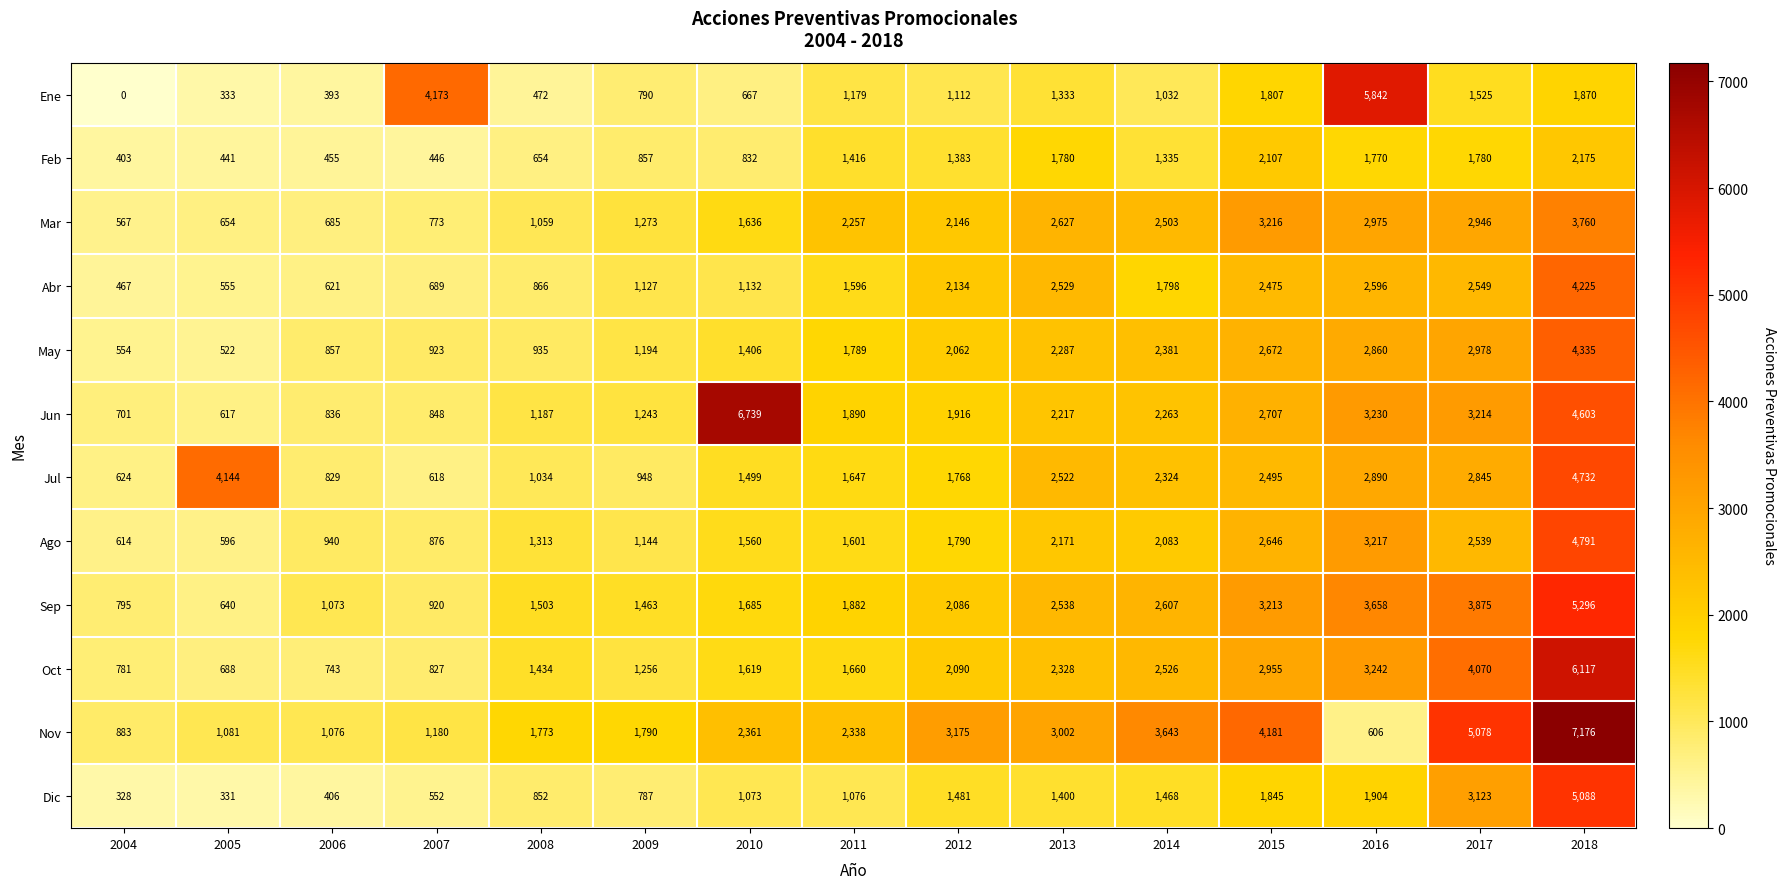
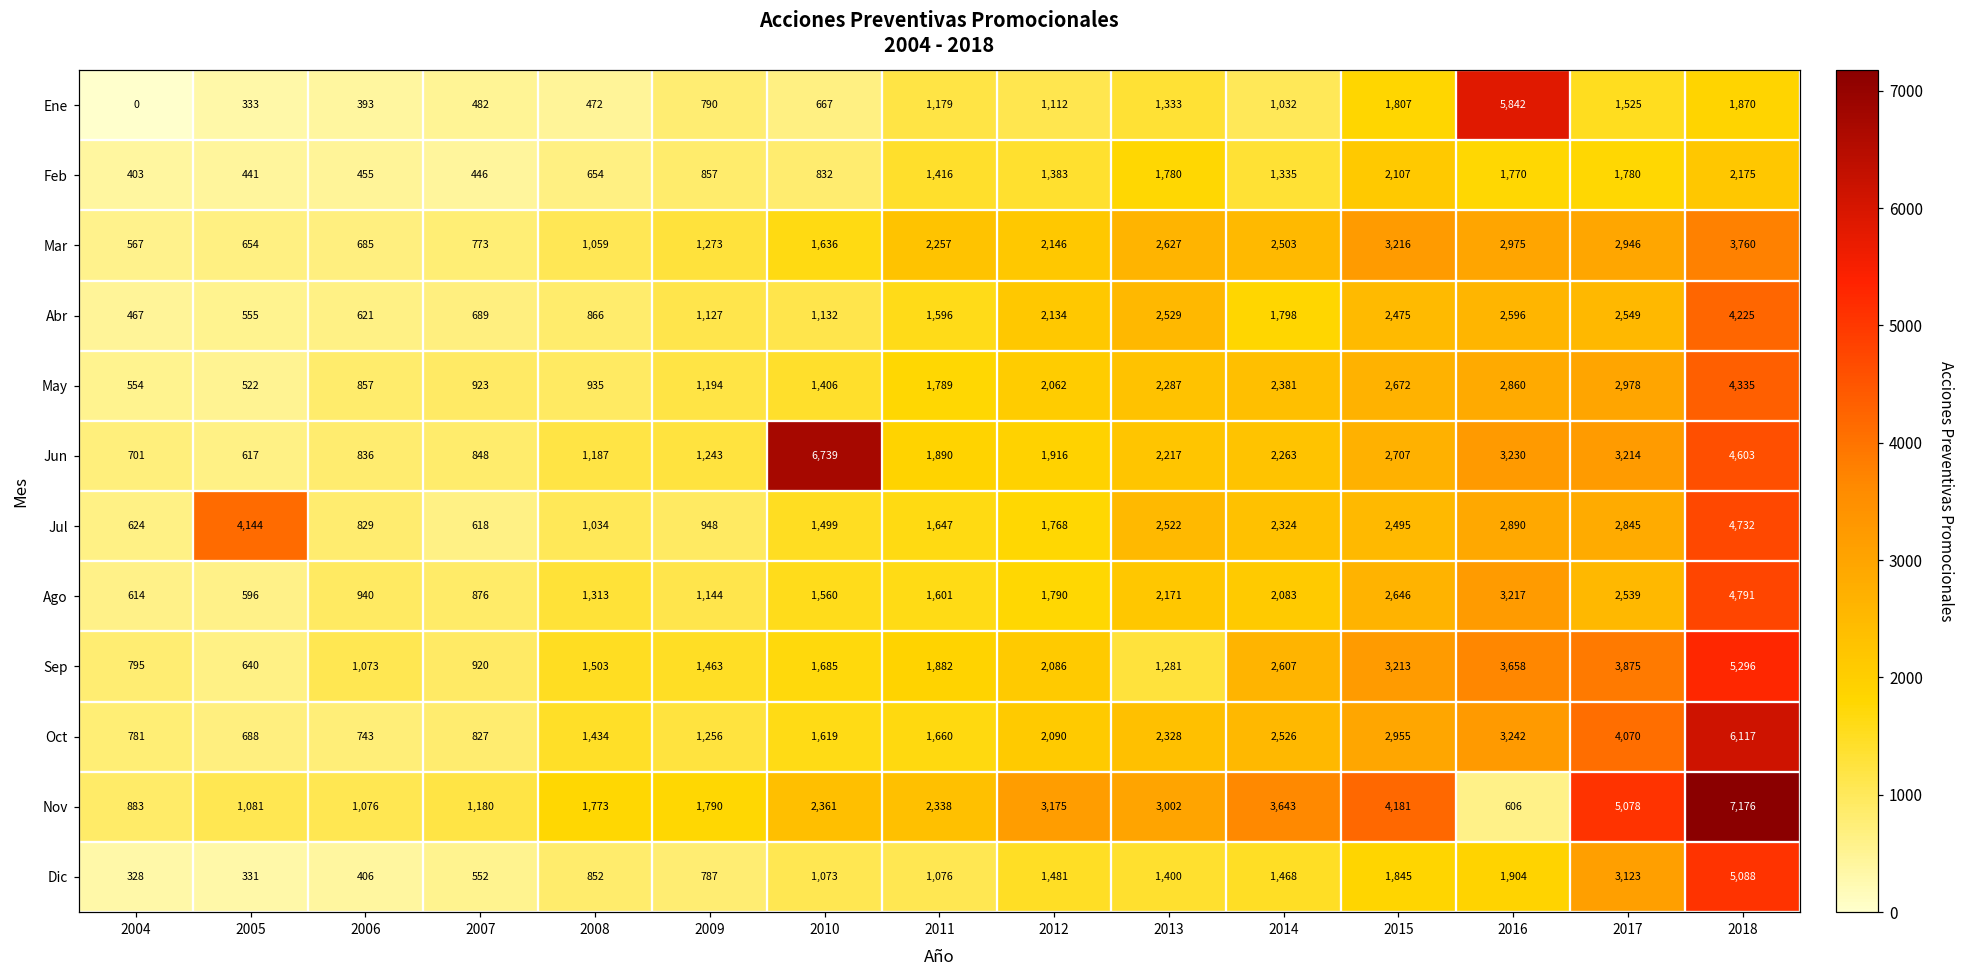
  {
    "Ene": {
      "2004": "0",
      "2005": "333",
      "2006": "393",
-     "2007": "4,173",
+     "2007": "482",
      "2008": "472",
      "2009": "790",
      "2010": "667",
      "2011": "1,179",
      "2012": "1,112",
      "2013": "1,333",
      "2014": "1,032",
      "2015": "1,807",
      "2016": "5,842",
      "2017": "1,525",
      "2018": "1,870"
    },
    "Feb": {
      "2004": "403",
      "2005": "441",
      "2006": "455",
      "2007": "446",
      "2008": "654",
      "2009": "857",
      "2010": "832",
      "2011": "1,416",
      "2012": "1,383",
      "2013": "1,780",
      "2014": "1,335",
      "2015": "2,107",
      "2016": "1,770",
      "2017": "1,780",
      "2018": "2,175"
    },
    "Mar": {
      "2004": "567",
      "2005": "654",
      "2006": "685",
      "2007": "773",
      "2008": "1,059",
      "2009": "1,273",
      "2010": "1,636",
      "2011": "2,257",
      "2012": "2,146",
      "2013": "2,627",
      "2014": "2,503",
      "2015": "3,216",
      "2016": "2,975",
      "2017": "2,946",
      "2018": "3,760"
    },
    "Abr": {
      "2004": "467",
      "2005": "555",
      "2006": "621",
      "2007": "689",
      "2008": "866",
      "2009": "1,127",
      "2010": "1,132",
      "2011": "1,596",
      "2012": "2,134",
      "2013": "2,529",
      "2014": "1,798",
      "2015": "2,475",
      "2016": "2,596",
      "2017": "2,549",
      "2018": "4,225"
    },
    "May": {
      "2004": "554",
      "2005": "522",
      "2006": "857",
      "2007": "923",
      "2008": "935",
      "2009": "1,194",
      "2010": "1,406",
      "2011": "1,789",
      "2012": "2,062",
      "2013": "2,287",
      "2014": "2,381",
      "2015": "2,672",
      "2016": "2,860",
      "2017": "2,978",
      "2018": "4,335"
    },
    "Jun": {
      "2004": "701",
      "2005": "617",
      "2006": "836",
      "2007": "848",
      "2008": "1,187",
      "2009": "1,243",
      "2010": "6,739",
      "2011": "1,890",
      "2012": "1,916",
      "2013": "2,217",
      "2014": "2,263",
      "2015": "2,707",
      "2016": "3,230",
      "2017": "3,214",
      "2018": "4,603"
    },
    "Jul": {
      "2004": "624",
      "2005": "4,144",
      "2006": "829",
      "2007": "618",
      "2008": "1,034",
      "2009": "948",
      "2010": "1,499",
      "2011": "1,647",
      "2012": "1,768",
      "2013": "2,522",
      "2014": "2,324",
      "2015": "2,495",
      "2016": "2,890",
      "2017": "2,845",
      "2018": "4,732"
    },
    "Ago": {
      "2004": "614",
      "2005": "596",
      "2006": "940",
      "2007": "876",
      "2008": "1,313",
      "2009": "1,144",
      "2010": "1,560",
      "2011": "1,601",
      "2012": "1,790",
      "2013": "2,171",
      "2014": "2,083",
      "2015": "2,646",
      "2016": "3,217",
      "2017": "2,539",
      "2018": "4,791"
    },
    "Sep": {
      "2004": "795",
      "2005": "640",
      "2006": "1,073",
      "2007": "920",
      "2008": "1,503",
      "2009": "1,463",
      "2010": "1,685",
      "2011": "1,882",
      "2012": "2,086",
-     "2013": "2,538",
+     "2013": "1,281",
      "2014": "2,607",
      "2015": "3,213",
      "2016": "3,658",
      "2017": "3,875",
      "2018": "5,296"
    },
    "Oct": {
      "2004": "781",
      "2005": "688",
      "2006": "743",
      "2007": "827",
      "2008": "1,434",
      "2009": "1,256",
      "2010": "1,619",
      "2011": "1,660",
      "2012": "2,090",
      "2013": "2,328",
      "2014": "2,526",
      "2015": "2,955",
      "2016": "3,242",
      "2017": "4,070",
      "2018": "6,117"
    },
    "Nov": {
      "2004": "883",
      "2005": "1,081",
      "2006": "1,076",
      "2007": "1,180",
      "2008": "1,773",
      "2009": "1,790",
      "2010": "2,361",
      "2011": "2,338",
      "2012": "3,175",
      "2013": "3,002",
      "2014": "3,643",
      "2015": "4,181",
      "2016": "606",
      "2017": "5,078",
      "2018": "7,176"
    },
    "Dic": {
      "2004": "328",
      "2005": "331",
      "2006": "406",
      "2007": "552",
      "2008": "852",
      "2009": "787",
      "2010": "1,073",
      "2011": "1,076",
      "2012": "1,481",
      "2013": "1,400",
      "2014": "1,468",
      "2015": "1,845",
      "2016": "1,904",
      "2017": "3,123",
      "2018": "5,088"
    }
  }
